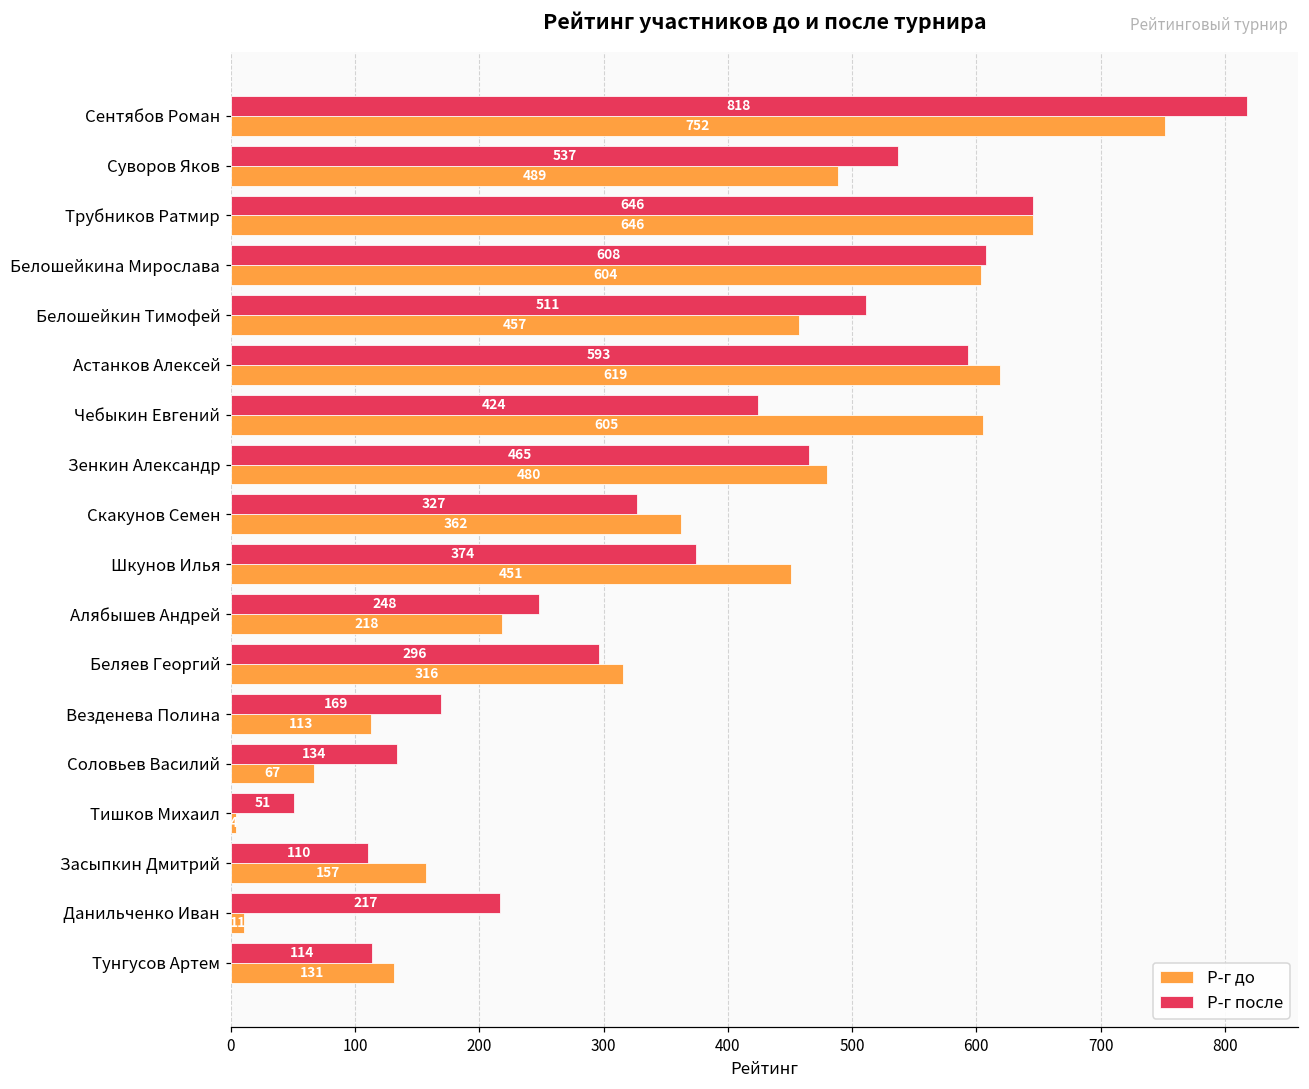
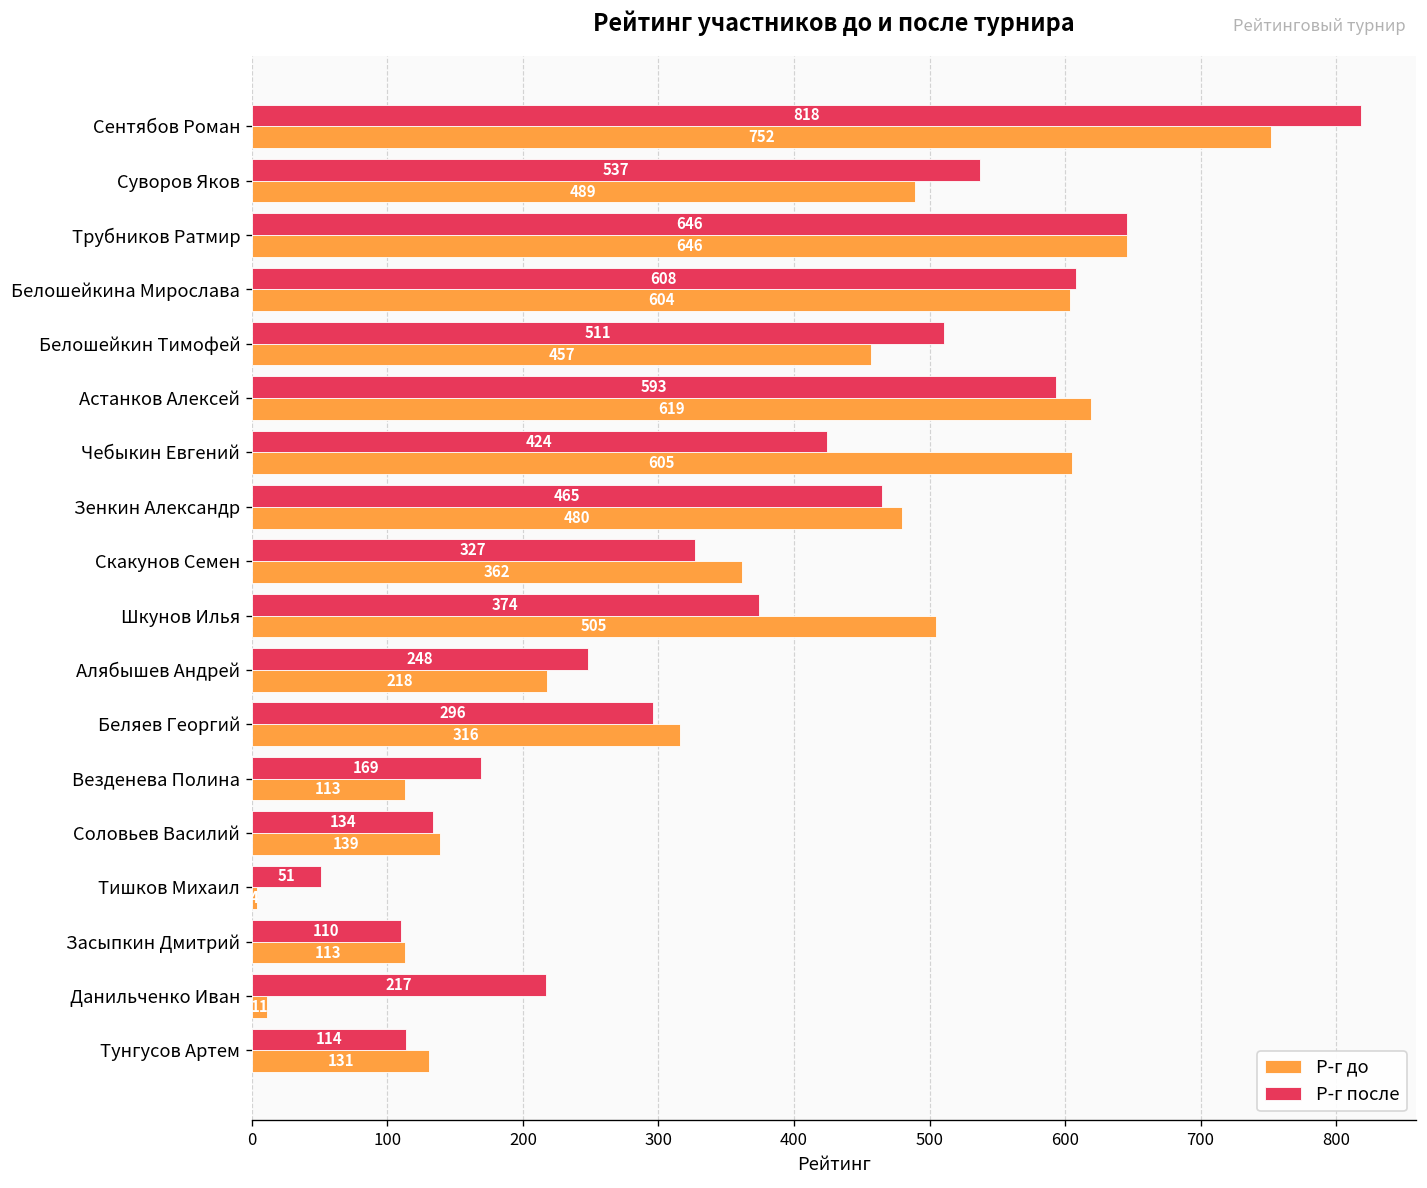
  {
    "Р-г до": {
      "Сентябов Роман": 752,
      "Суворов Яков": 489,
      "Трубников Ратмир": 646,
      "Белошейкина Мирослава": 604,
      "Белошейкин Тимофей": 457,
      "Астанков Алексей": 619,
      "Чебыкин Евгений": 605,
      "Зенкин Александр": 480,
      "Скакунов Семен": 362,
-     "Шкунов Илья": 451,
+     "Шкунов Илья": 505,
      "Алябышев Андрей": 218,
      "Беляев Георгий": 316,
      "Везденева Полина": 113,
-     "Соловьев Василий": 67,
-     "Засыпкин Дмитрий": 157,
+     "Соловьев Василий": 139,
+     "Засыпкин Дмитрий": 113,
      "Данильченко Иван": 11,
      "Тунгусов Артем": 131
    },
    "Р-г после": {
      "Сентябов Роман": 818,
      "Суворов Яков": 537,
      "Трубников Ратмир": 646,
      "Белошейкина Мирослава": 608,
      "Белошейкин Тимофей": 511,
      "Астанков Алексей": 593,
      "Чебыкин Евгений": 424,
      "Зенкин Александр": 465,
      "Скакунов Семен": 327,
      "Шкунов Илья": 374,
      "Алябышев Андрей": 248,
      "Беляев Георгий": 296,
      "Везденева Полина": 169,
      "Соловьев Василий": 134,
      "Тишков Михаил": 51,
      "Засыпкин Дмитрий": 110,
      "Данильченко Иван": 217,
      "Тунгусов Артем": 114
    }
  }
